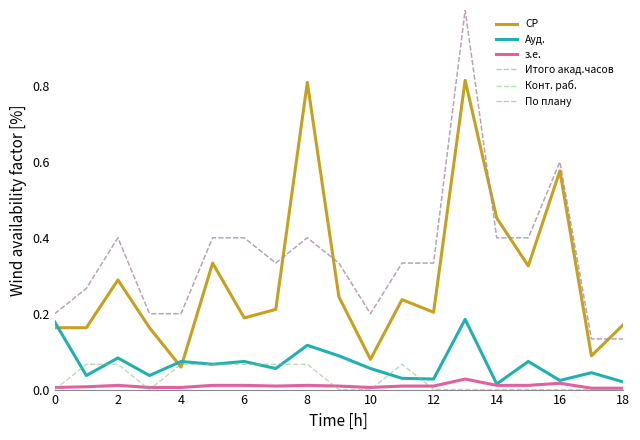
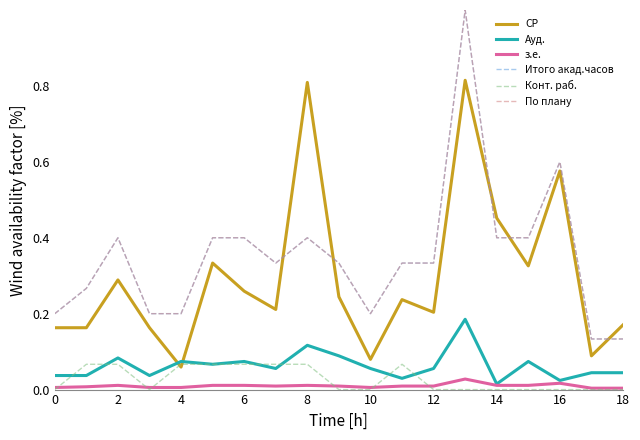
  {
    "СР": {
      "0": 0.16,
      "2": 0.29,
      "4": 0.06,
-     "6": 0.19,
+     "6": 0.26,
      "8": 0.81,
      "10": 0.08,
      "12": 0.20,
      "14": 0.45,
      "16": 0.58,
      "18": 0.17
    },
    "Ауд.": {
-     "0": 0.18,
+     "0": 0.04,
      "2": 0.08,
      "4": 0.07,
      "6": 0.07,
      "8": 0.12,
      "10": 0.06,
-     "12": 0.03,
+     "12": 0.06,
      "16": 0.02,
-     "18": 0.02
+     "18": 0.04
    },
    "Конт. раб.": {
      "2": 0.07,
      "4": 0.07,
      "6": 0.07,
      "8": 0.07,
      "12": 0.00,
      "14": 0.00,
      "16": 0.00
    }
  }
